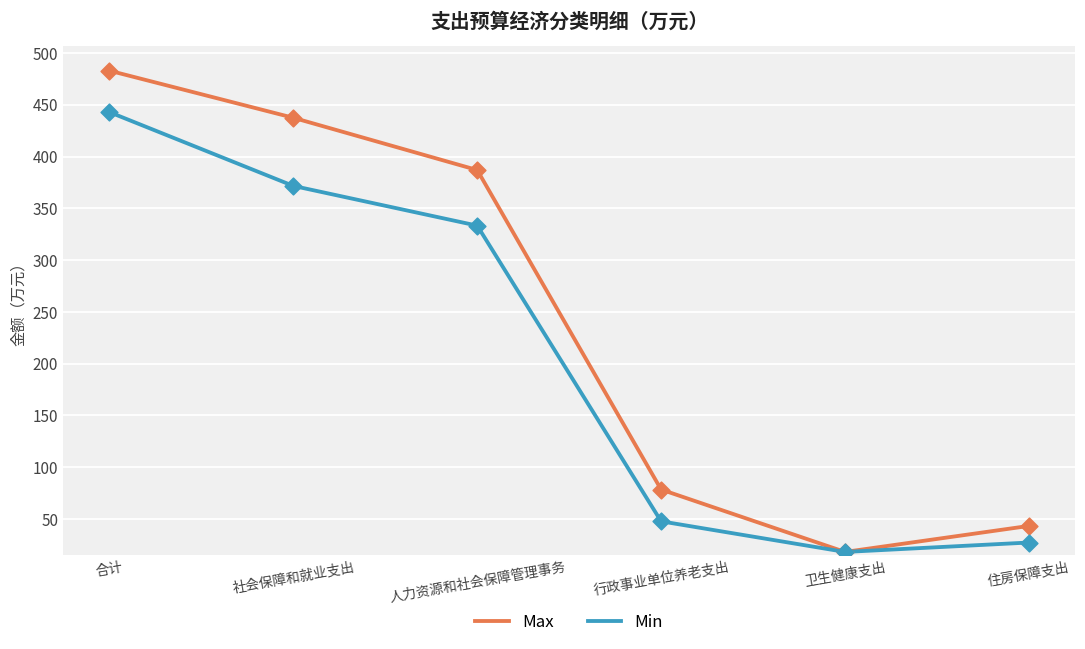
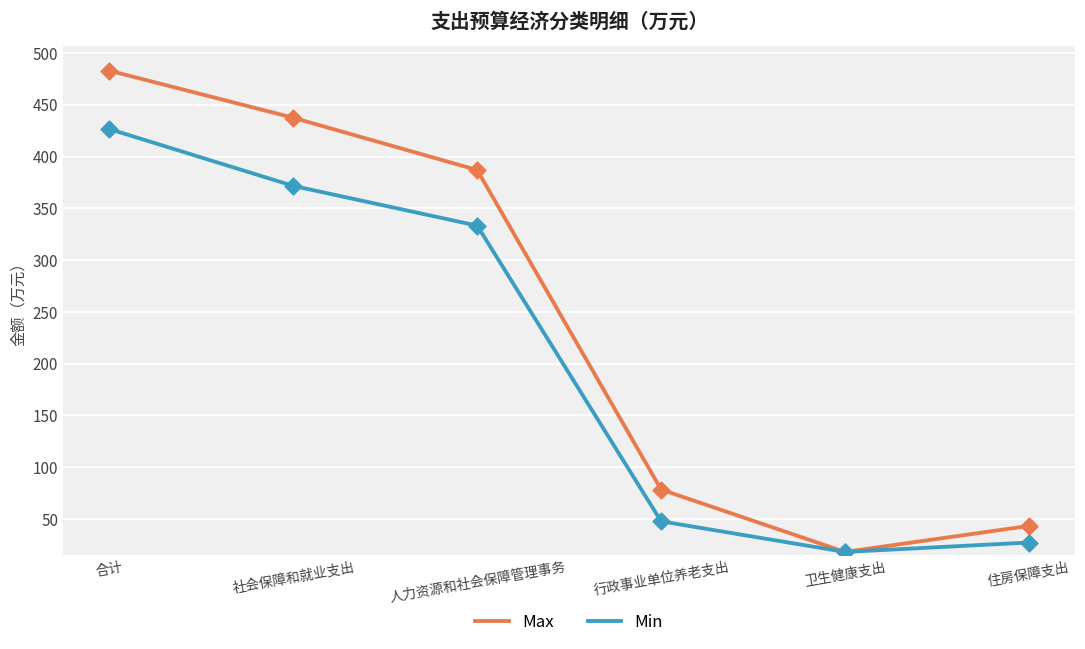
  {
    "Max": {
      "合计": 480,
      "社会保障和就业支出": 440,
      "人力资源和社会保障管理事务": 390,
      "行政事业单位养老支出": 80,
      "住房保障支出": 40
    },
    "Min": {
-     "合计": 440,
+     "合计": 430,
      "社会保障和就业支出": 370,
      "人力资源和社会保障管理事务": 330,
      "行政事业单位养老支出": 50,
      "住房保障支出": 30
    }
  }
